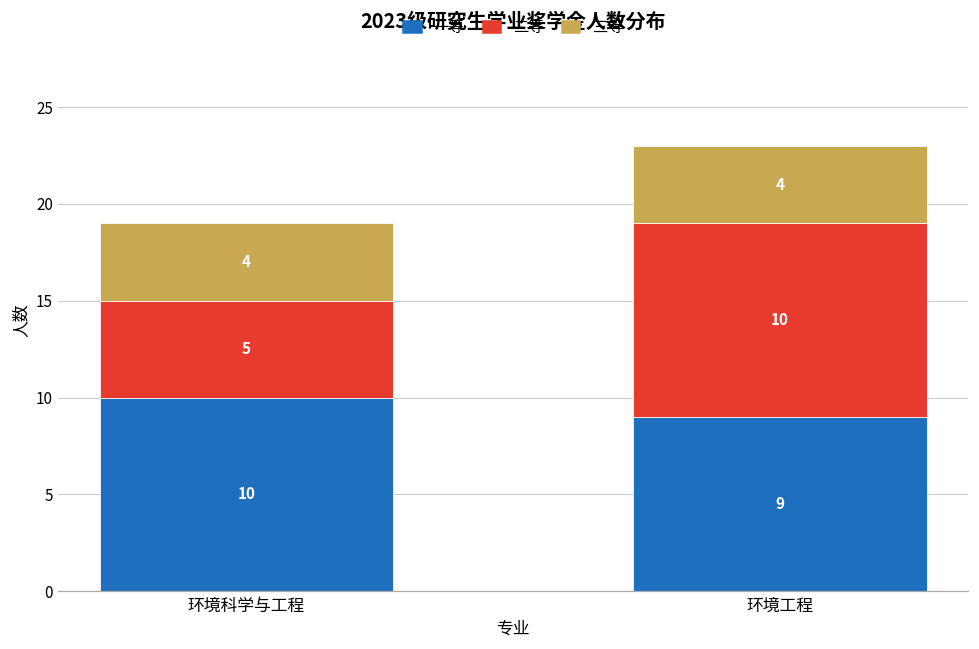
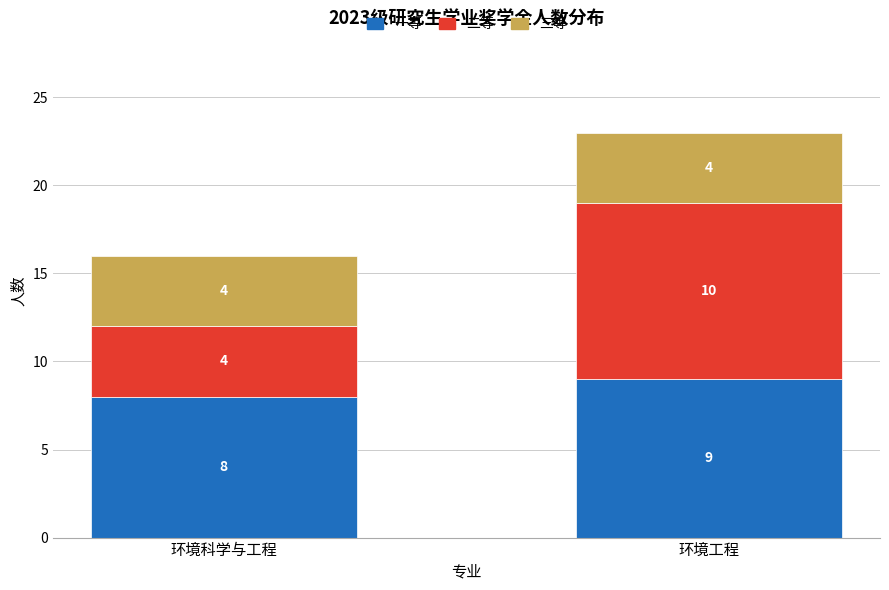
  {
    "一等": {
-     "环境科学与工程": 10,
+     "环境科学与工程": 8,
      "环境工程": 9
    },
    "二等": {
-     "环境科学与工程": 5,
+     "环境科学与工程": 4,
      "环境工程": 10
    },
    "三等": {
      "环境科学与工程": 4,
      "环境工程": 4
    }
  }
